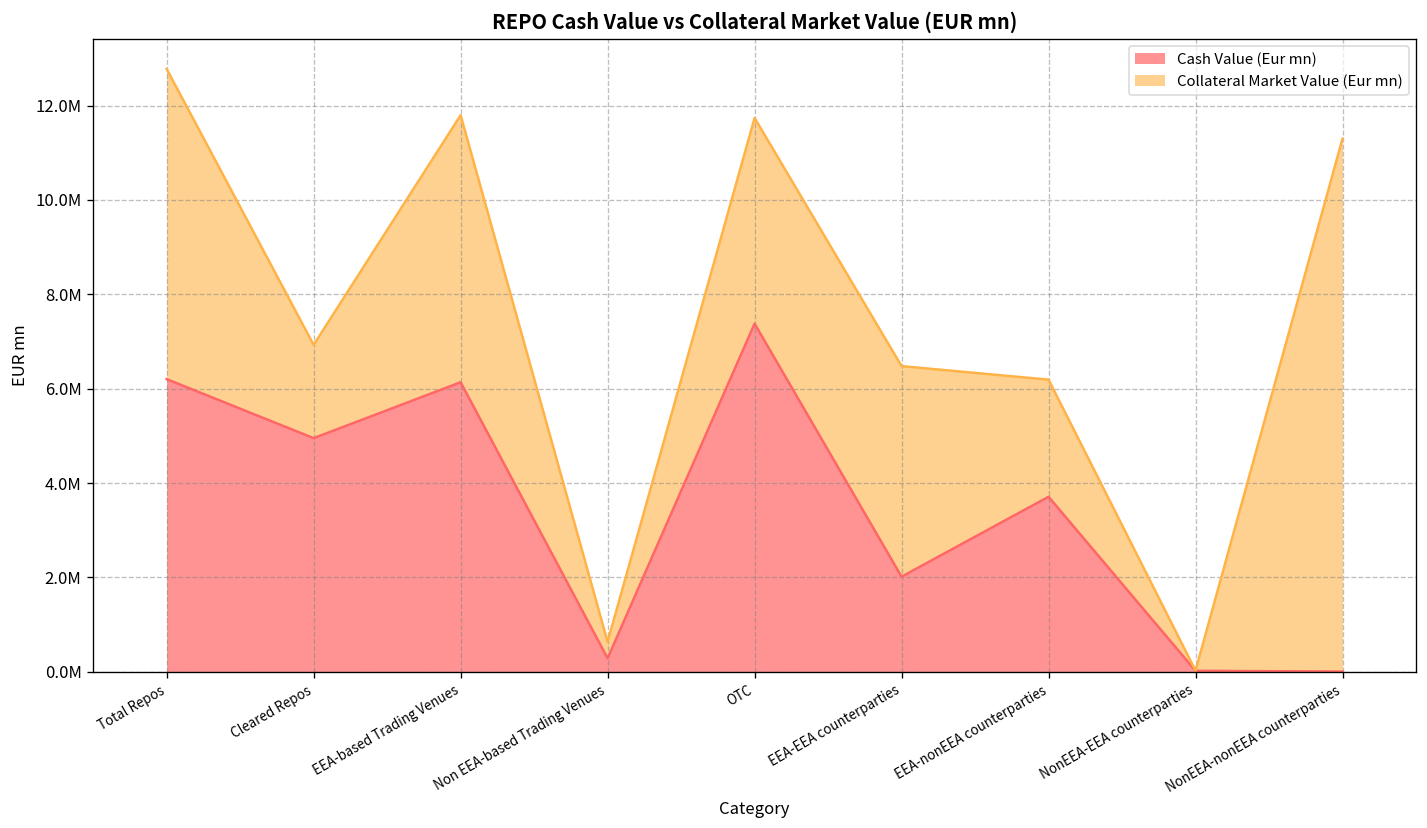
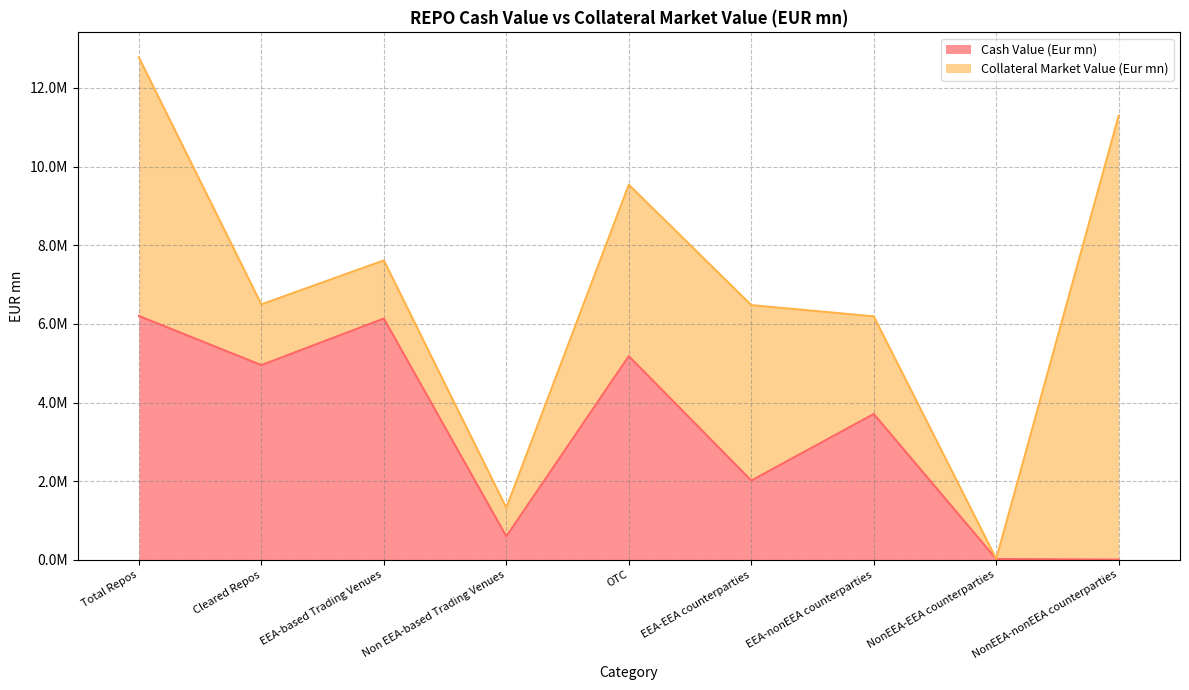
  {
    "Cash Value (Eur mn)": {
      "Total Repos": 6200000,
      "Cleared Repos": 5000000,
      "EEA-based Trading Venues": 6100000,
-     "Non EEA-based Trading Venues": 300000,
-     "OTC": 7400000,
+     "Non EEA-based Trading Venues": 600000,
+     "OTC": 5200000,
      "EEA-EEA counterparties": 2000000,
      "EEA-nonEEA counterparties": 3700000,
      "NonEEA-nonEEA counterparties": 0
    },
    "Collateral Market Value (Eur mn)": {
      "Total Repos": 6600000,
-     "Cleared Repos": 2000000,
-     "EEA-based Trading Venues": 5700000,
-     "Non EEA-based Trading Venues": 300000,
+     "Cleared Repos": 1500000,
+     "EEA-based Trading Venues": 1500000,
+     "Non EEA-based Trading Venues": 700000,
      "OTC": 4400000,
      "EEA-EEA counterparties": 4500000,
      "EEA-nonEEA counterparties": 2500000,
      "NonEEA-nonEEA counterparties": 11300000
    }
  }
